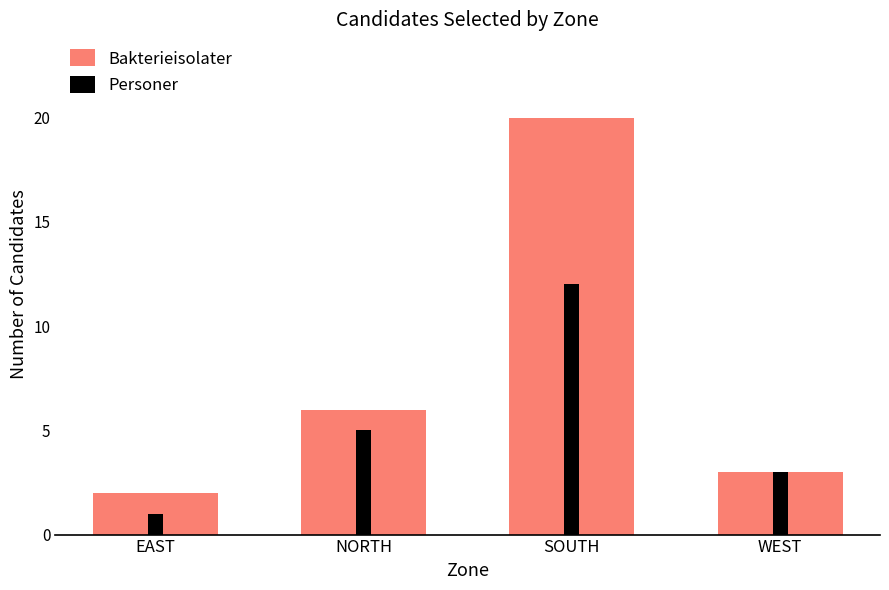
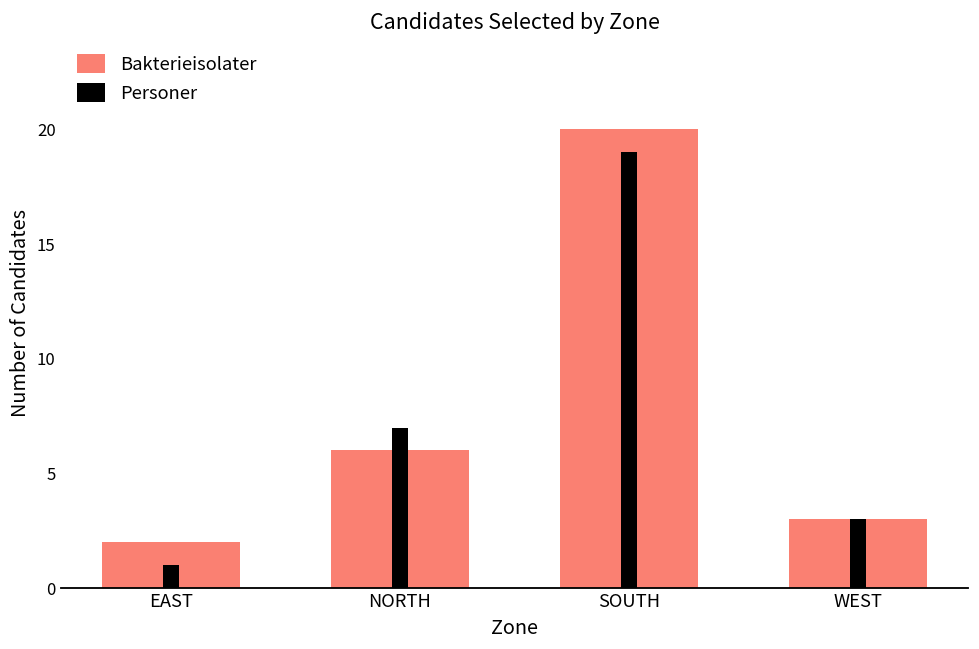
  {
    "Bakterieisolater": {
      "EAST": 2,
      "SOUTH": 20,
      "WEST": 3
    },
    "Personer": {
-     "NORTH": 5,
-     "SOUTH": 12,
+     "NORTH": 7,
+     "SOUTH": 19,
      "WEST": 3
    }
  }
